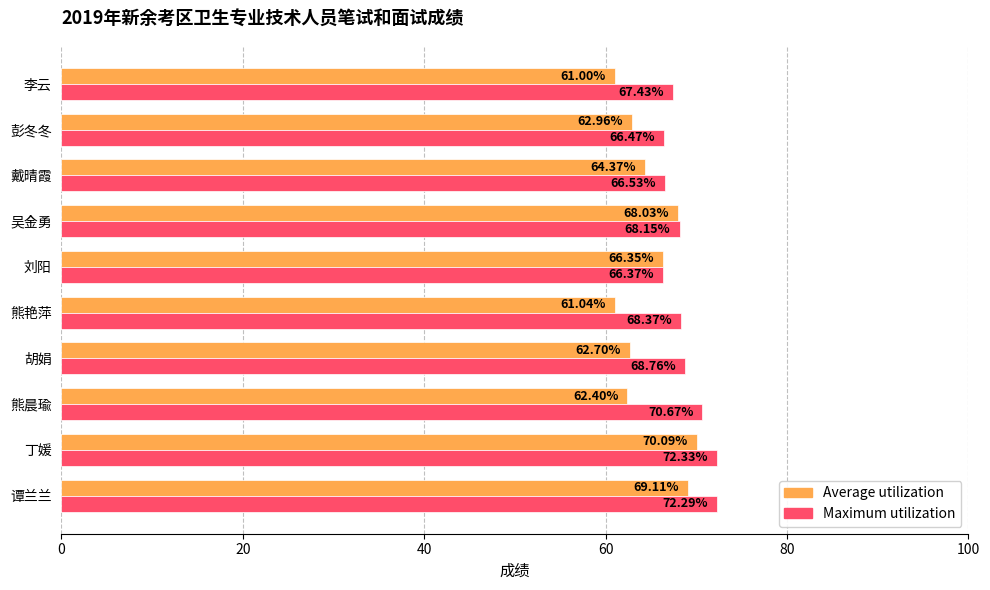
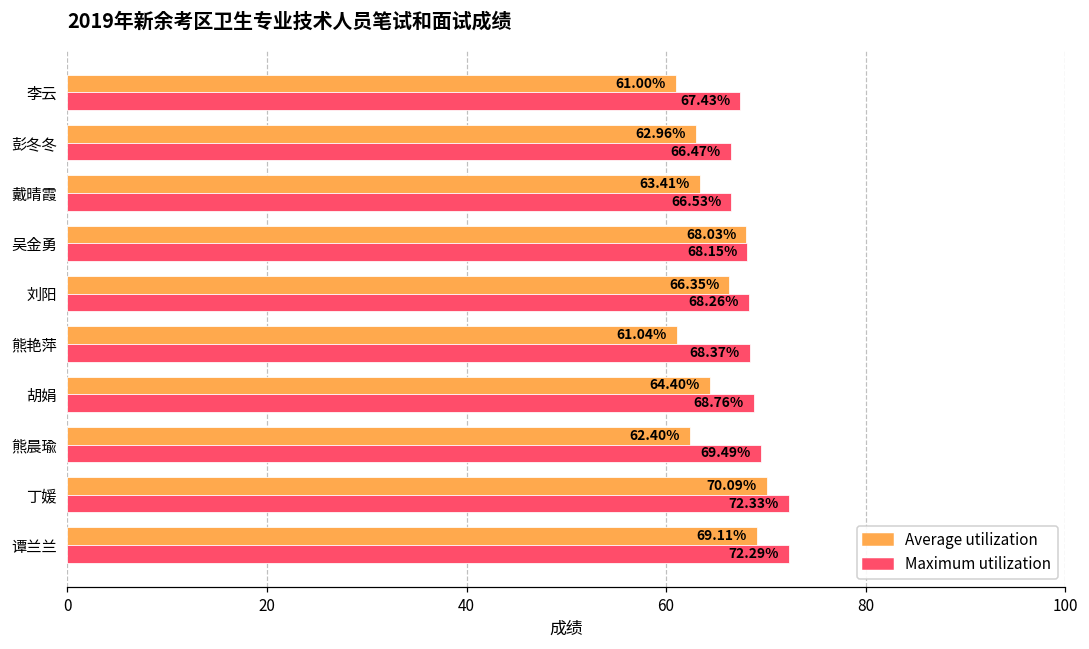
  {
    "Average utilization": {
      "李云": "61.00%",
      "彭冬冬": "62.96%",
-     "戴晴霞": "64.37%",
+     "戴晴霞": "63.41%",
      "吴金勇": "68.03%",
      "刘阳": "66.35%",
      "熊艳萍": "61.04%",
-     "胡娟": "62.70%",
+     "胡娟": "64.40%",
      "熊晨瑜": "62.40%",
      "丁媛": "70.09%",
      "谭兰兰": "69.11%"
    },
    "Maximum utilization": {
      "李云": "67.43%",
      "彭冬冬": "66.47%",
      "戴晴霞": "66.53%",
      "吴金勇": "68.15%",
-     "刘阳": "66.37%",
+     "刘阳": "68.26%",
      "熊艳萍": "68.37%",
      "胡娟": "68.76%",
-     "熊晨瑜": "70.67%",
+     "熊晨瑜": "69.49%",
      "丁媛": "72.33%",
      "谭兰兰": "72.29%"
    }
  }
